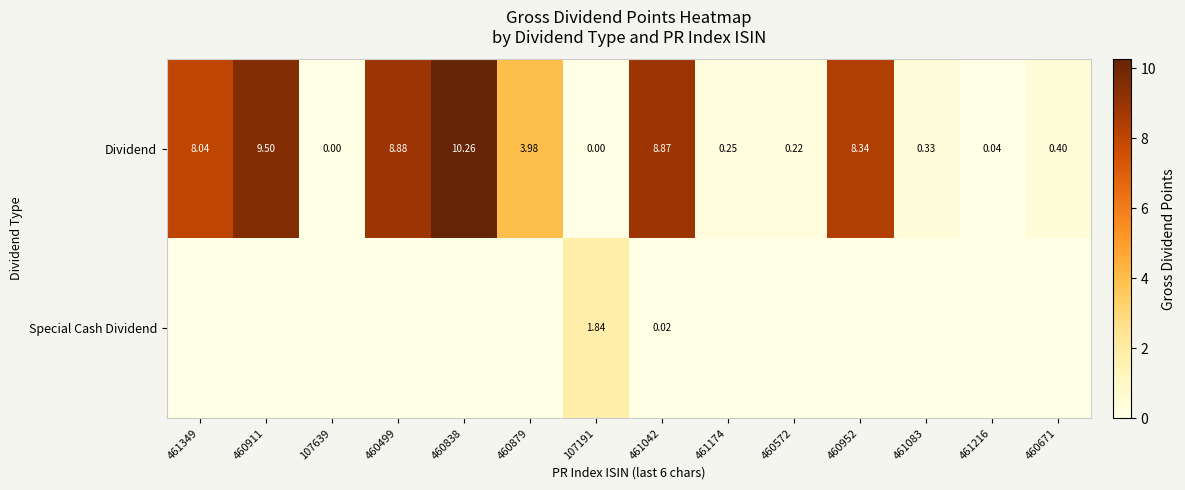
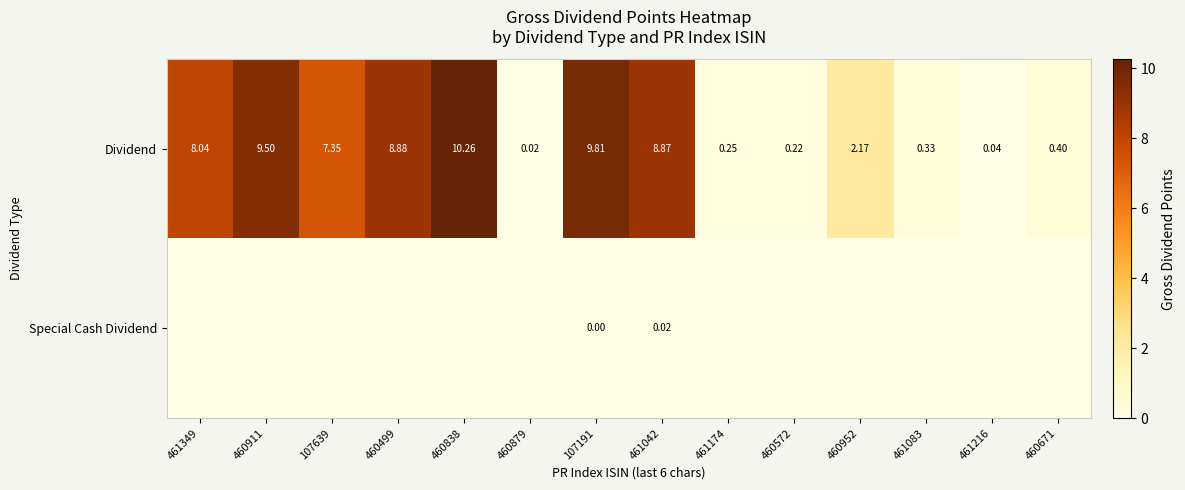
  {
    "Dividend": {
      "461349": 8.04,
      "460911": 9.50,
-     "107639": 0.00,
+     "107639": 7.35,
      "460499": 8.88,
      "460838": 10.26,
-     "460879": 3.98,
-     "107191": 0.00,
+     "460879": 0.02,
+     "107191": 9.81,
      "461042": 8.87,
      "461174": 0.25,
      "460572": 0.22,
-     "460952": 8.34,
+     "460952": 2.17,
      "461083": 0.33,
      "461216": 0.04,
      "460671": 0.40
    },
    "Special Cash Dividend": {
-     "107191": 1.84,
+     "107191": 0.00,
      "461042": 0.02
    }
  }
